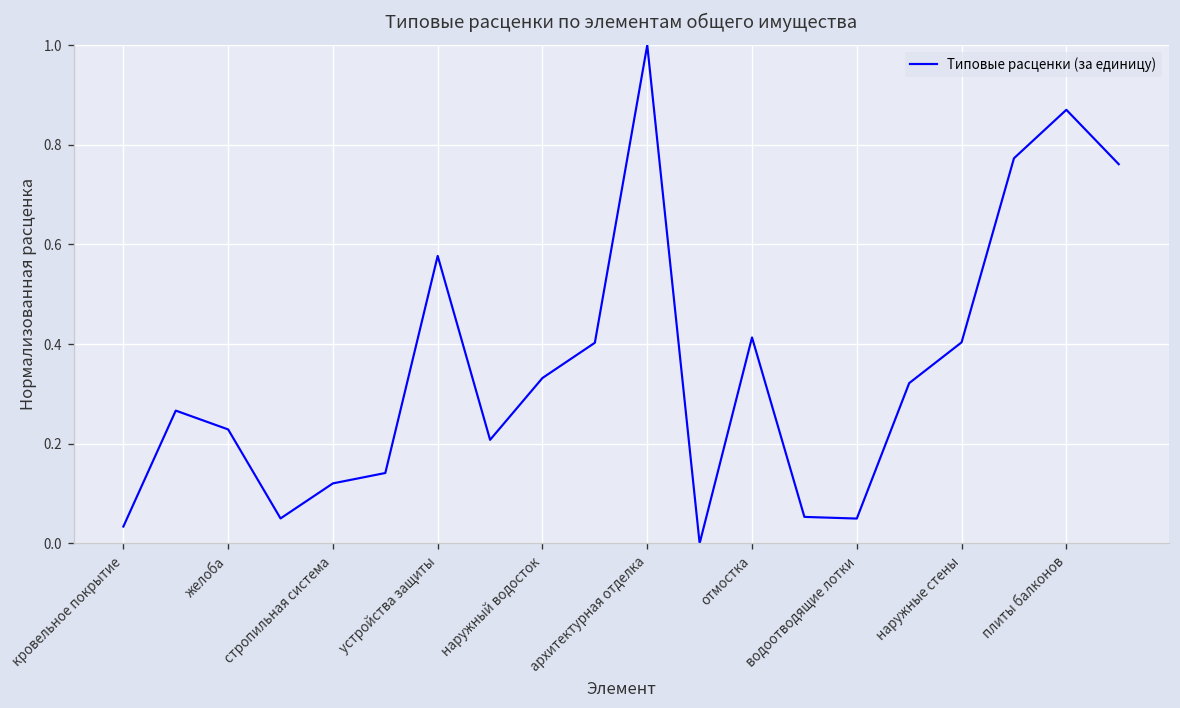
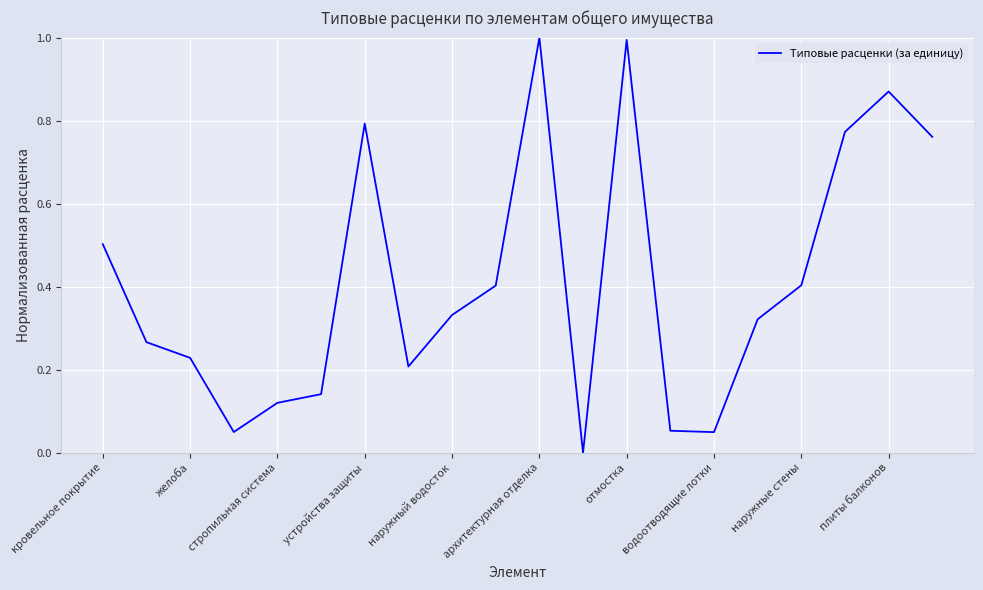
  {
-   "кровельное покрытие": 0.03,
+   "кровельное покрытие": 0.50,
    "желоба": 0.23,
    "стропильная система": 0.12,
-   "устройства защиты": 0.58,
+   "устройства защиты": 0.79,
    "наружный водосток": 0.33,
    "архитектурная отделка": 1.00,
-   "отмостка": 0.41,
+   "отмостка": 0.99,
    "водоотводящие лотки": 0.05,
    "наружные стены": 0.40,
    "плиты балконов": 0.87
  }
